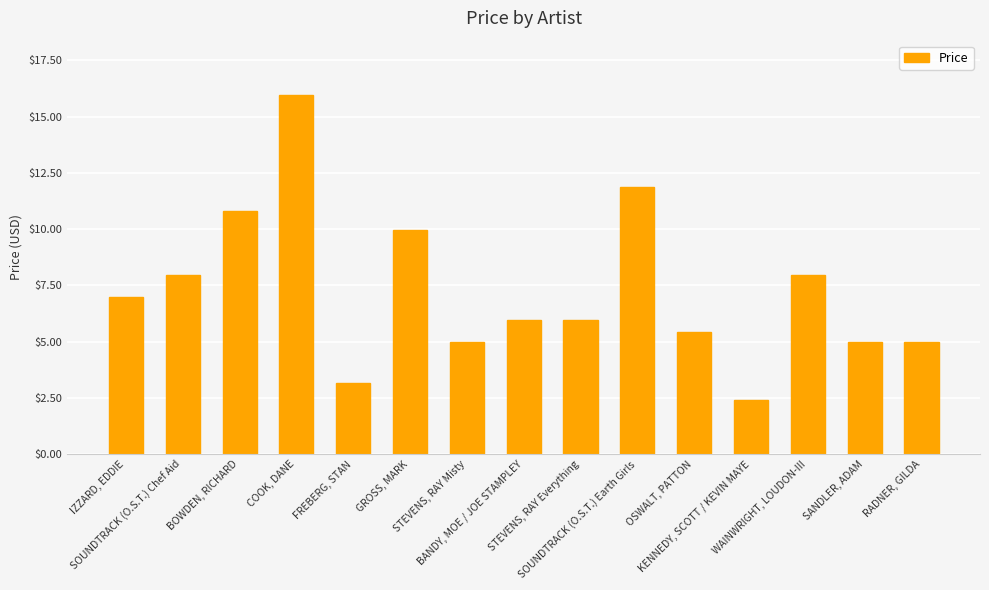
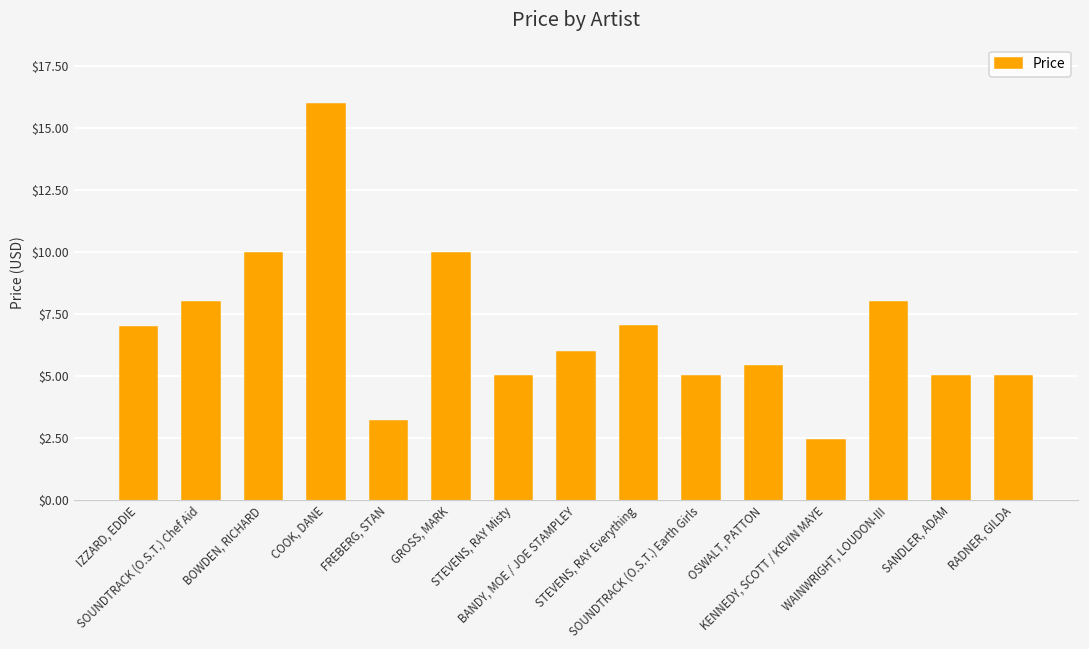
  {
    "IZZARD, EDDIE": "$7.0",
    "SOUNDTRACK (O.S.T.) Chef Aid": "$8.0",
-   "BOWDEN, RICHARD": "$10.8",
+   "BOWDEN, RICHARD": "$10.0",
    "COOK, DANE": "$16.0",
    "FREBERG, STAN": "$3.2",
    "GROSS, MARK": "$10.0",
    "STEVENS, RAY Misty": "$5.0",
    "BANDY, MOE / JOE STAMPLEY": "$6.0",
-   "STEVENS, RAY Everything": "$6.0",
-   "SOUNDTRACK (O.S.T.) Earth Girls": "$11.9",
+   "STEVENS, RAY Everything": "$7.0",
+   "SOUNDTRACK (O.S.T.) Earth Girls": "$5.0",
    "OSWALT, PATTON": "$5.4",
    "KENNEDY, SCOTT / KEVIN MAYE": "$2.4",
    "WAINWRIGHT, LOUDON-III": "$8.0",
    "SANDLER, ADAM": "$5.0",
    "RADNER, GILDA": "$5.0"
  }
